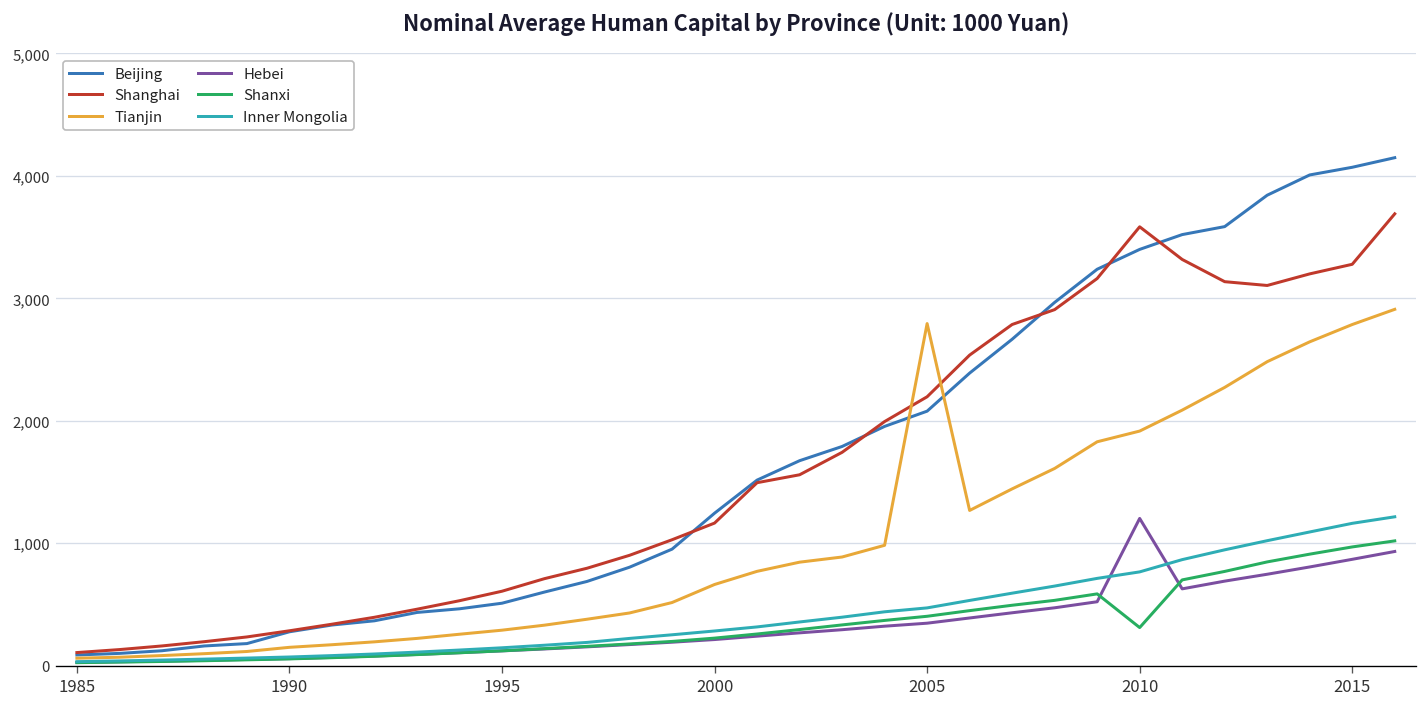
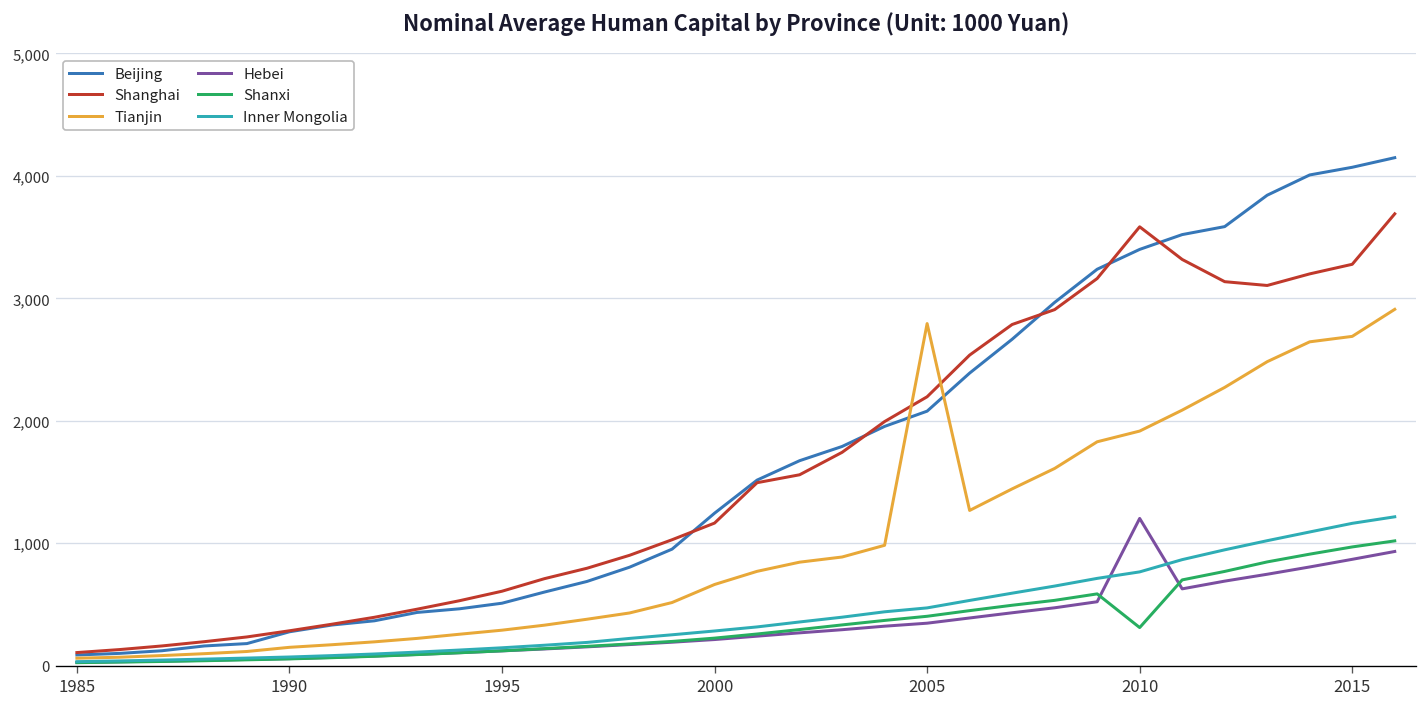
  {
    "Shanghai": {
      "1995": "610",
      "2000": "1,160",
      "2005": "2,200",
      "2010": "3,580",
      "2015": "3,280"
    },
    "Tianjin": {
      "1985": "60",
      "1990": "150",
      "1995": "290",
      "2000": "660",
      "2005": "2,790",
      "2010": "1,920",
-     "2015": "2,790"
+     "2015": "2,690"
    },
    "Hebei": {
      "2005": "350",
      "2010": "1,200",
      "2015": "870"
    },
    "Shanxi": {
      "2005": "400",
      "2010": "310",
      "2015": "970"
    }
  }
